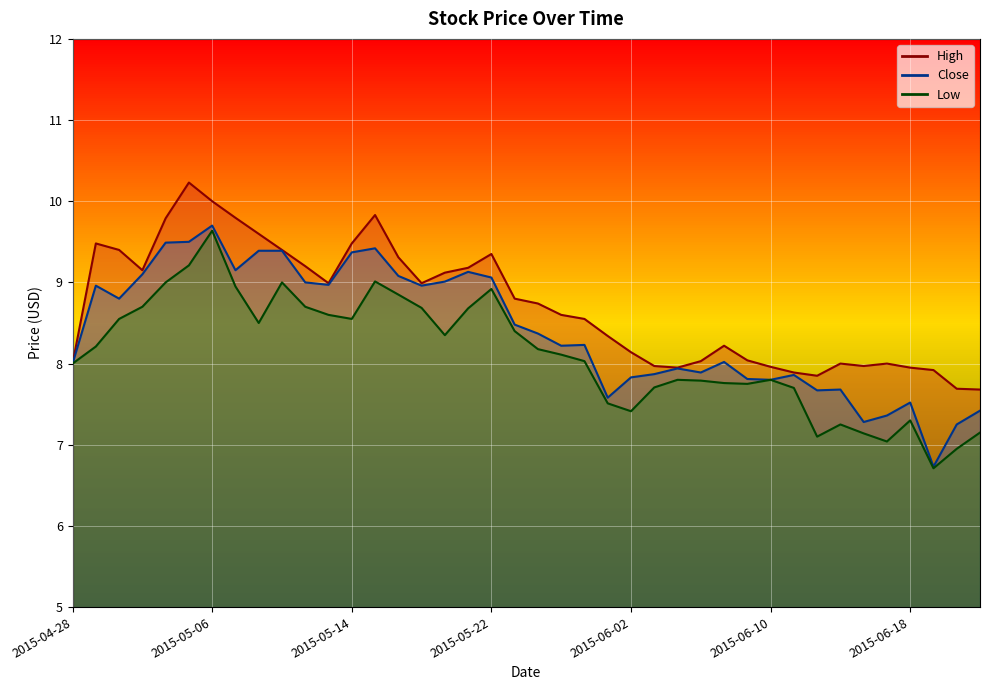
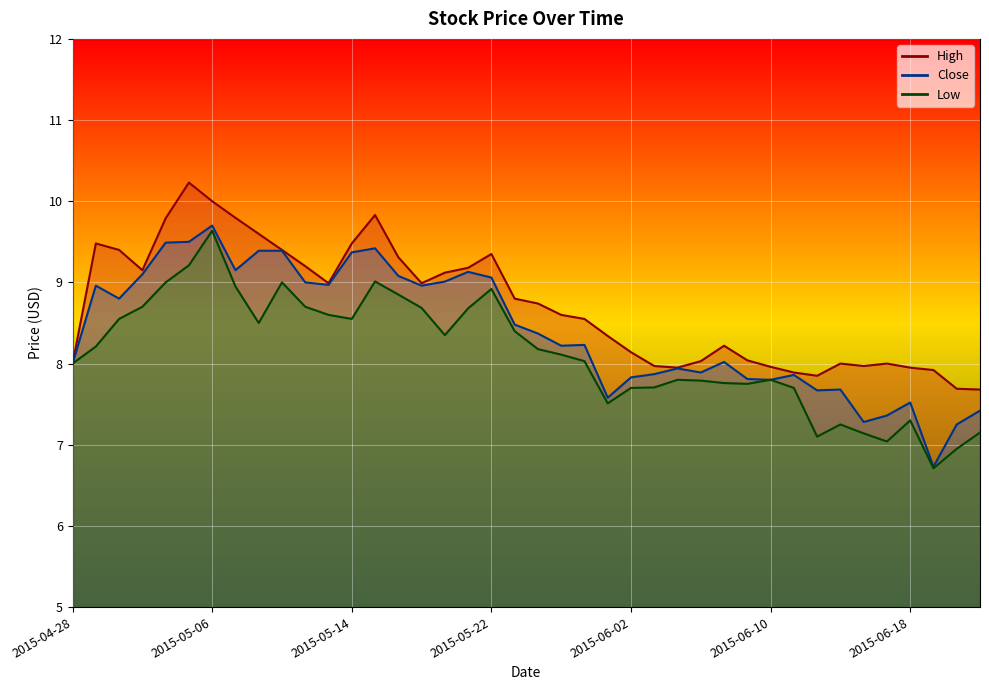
  {
    "Low": {
      "2015-05-06": 9.6,
      "2015-05-14": 8.6,
      "2015-05-22": 8.9,
-     "2015-06-02": 7.4,
+     "2015-06-02": 7.7,
      "2015-06-18": 7.3
    }
  }
